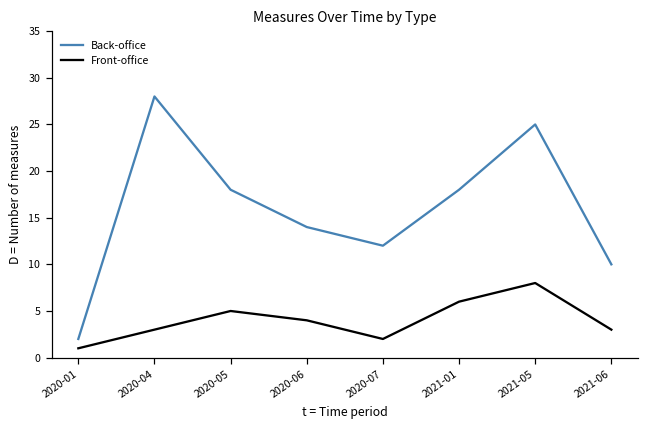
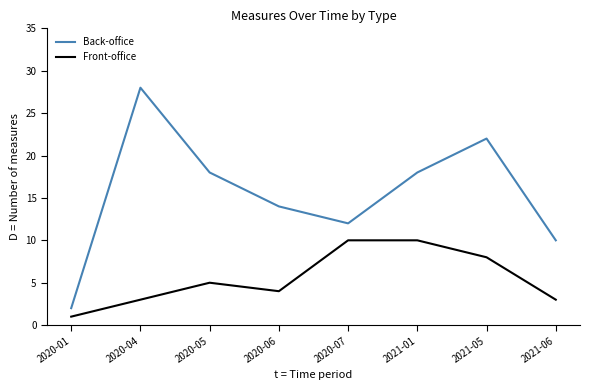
  {
    "Back-office": {
      "2020-01": 2,
      "2020-04": 28,
      "2020-05": 18,
      "2020-06": 14,
      "2020-07": 12,
      "2021-01": 18,
-     "2021-05": 25,
+     "2021-05": 22,
      "2021-06": 10
    },
    "Front-office": {
      "2020-01": 1,
      "2020-04": 3,
      "2020-05": 5,
      "2020-06": 4,
-     "2020-07": 2,
-     "2021-01": 6,
+     "2020-07": 10,
+     "2021-01": 10,
      "2021-05": 8,
      "2021-06": 3
    }
  }
